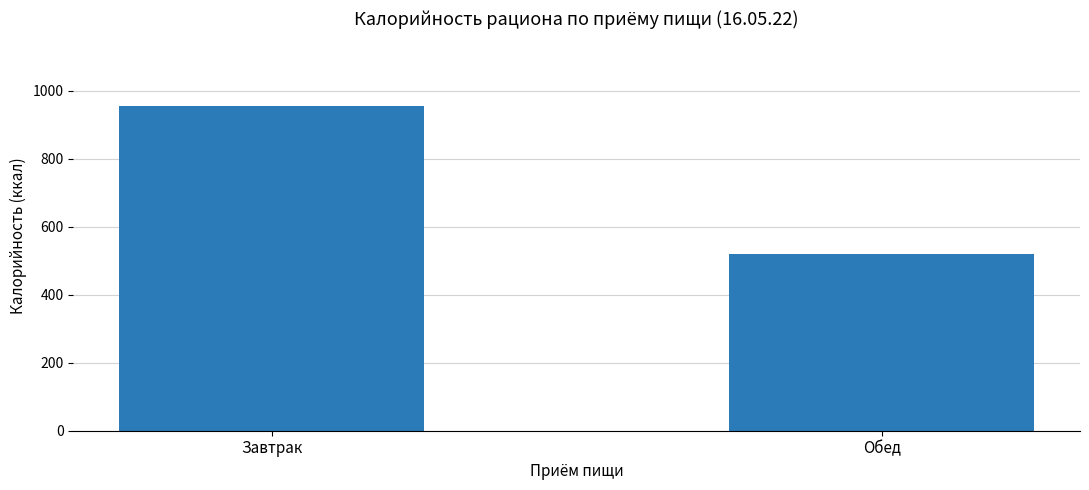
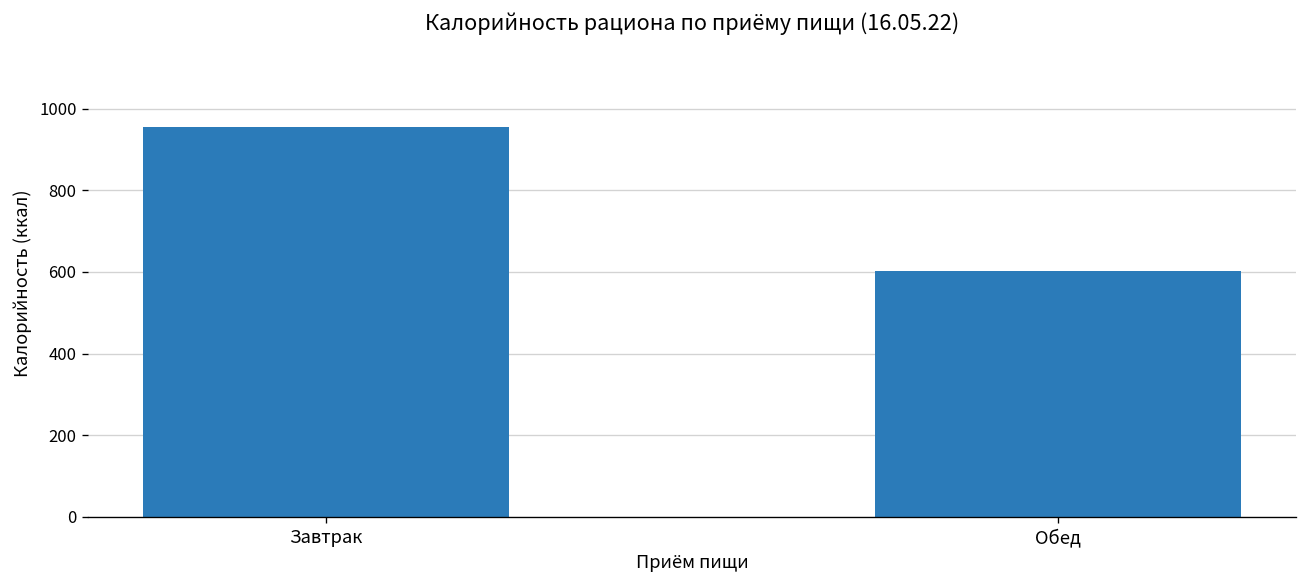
  {
    "Завтрак": 950,
-   "Обед": 520
+   "Обед": 600
  }
